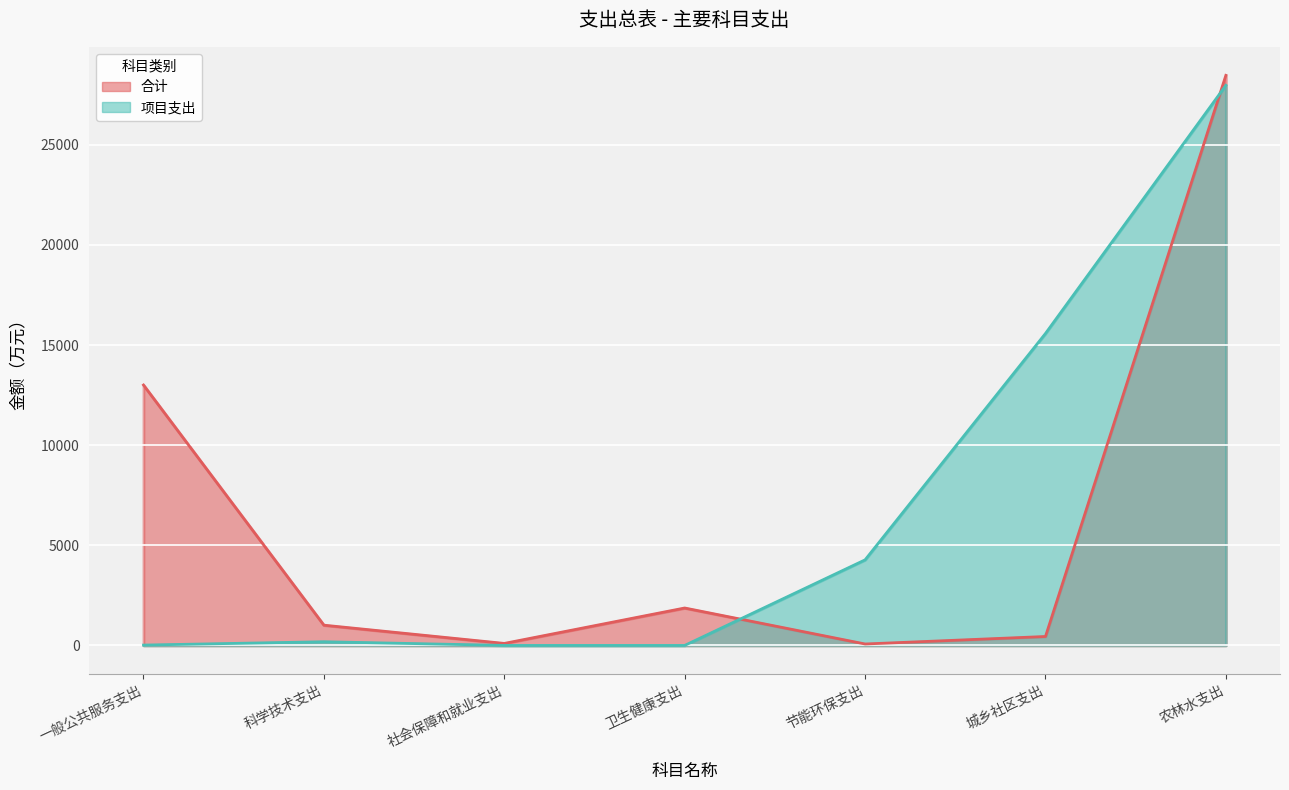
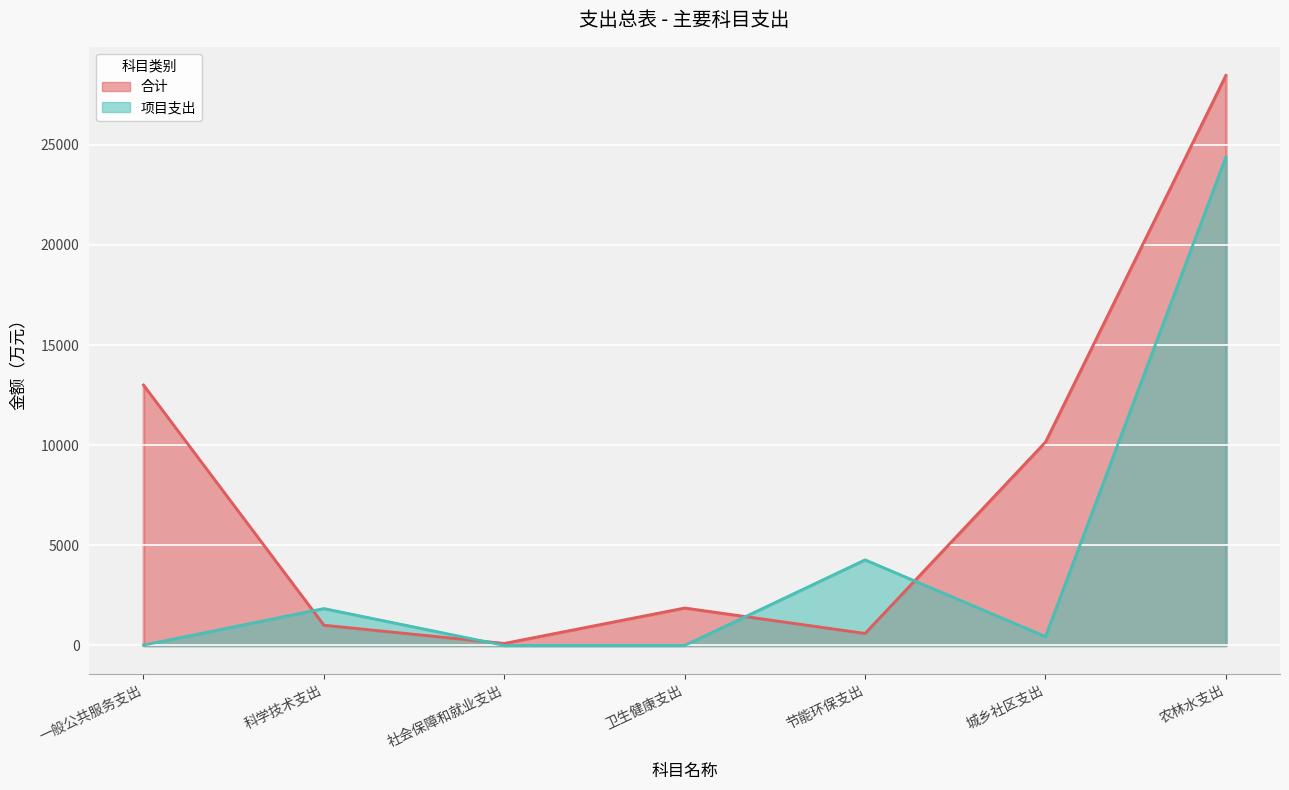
  {
    "合计": {
      "一般公共服务支出": 13000,
      "科学技术支出": 1000,
      "卫生健康支出": 1900,
-     "节能环保支出": 100,
-     "城乡社区支出": 400,
+     "节能环保支出": 600,
+     "城乡社区支出": 10200,
      "农林水支出": 28500
    },
    "项目支出": {
      "一般公共服务支出": 0,
-     "科学技术支出": 200,
+     "科学技术支出": 1800,
      "卫生健康支出": 0,
      "节能环保支出": 4300,
-     "城乡社区支出": 15600,
-     "农林水支出": 28000
+     "城乡社区支出": 400,
+     "农林水支出": 24400
    }
  }
